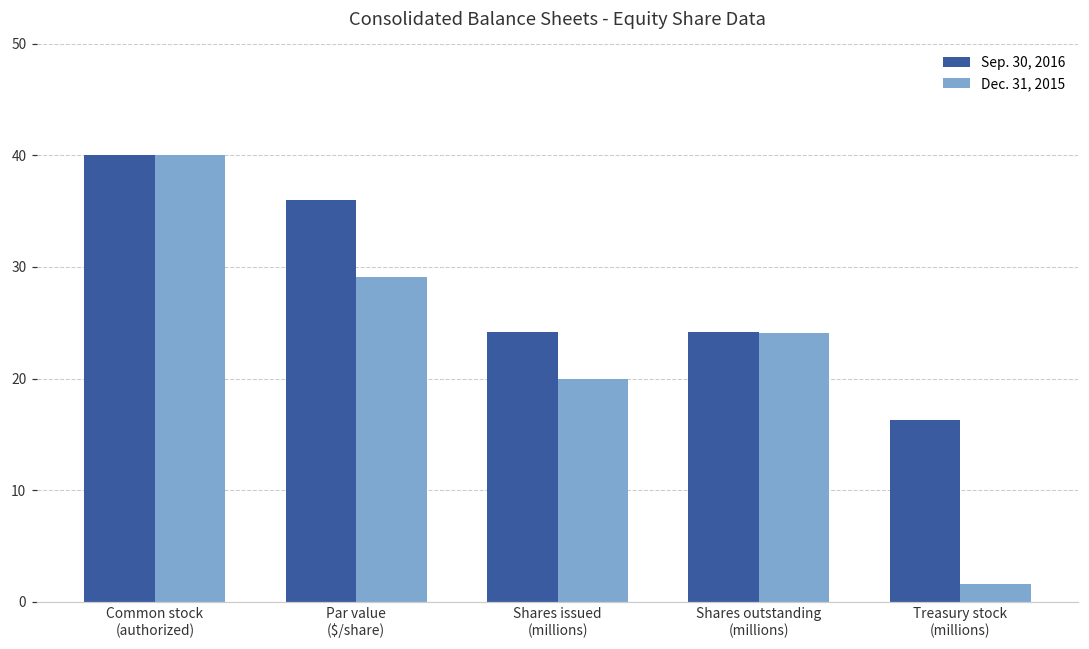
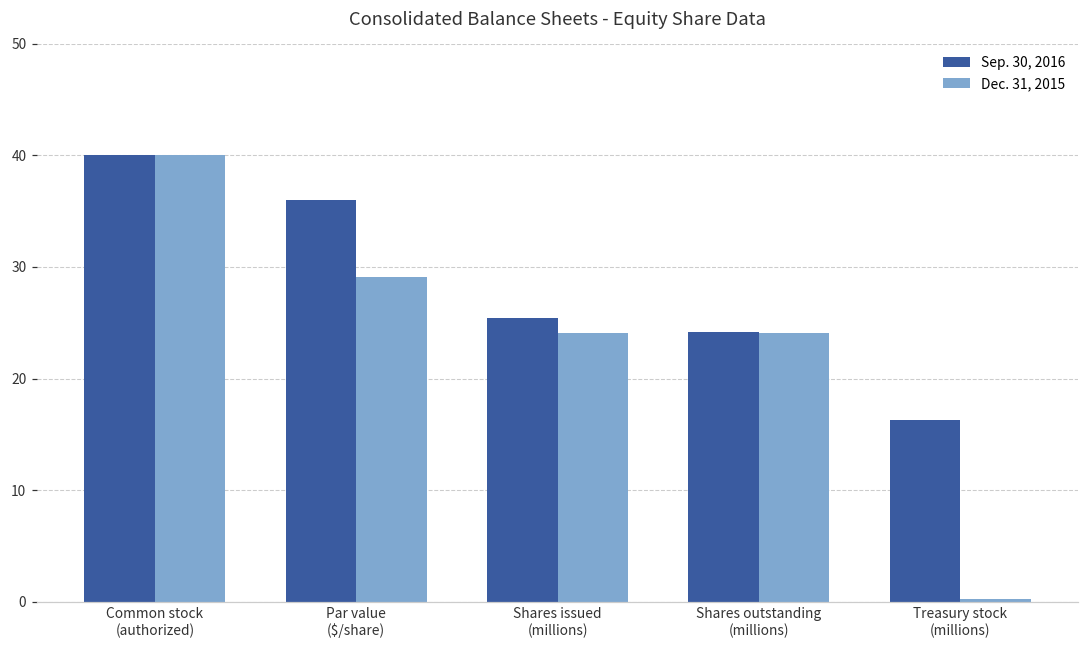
  {
    "Sep. 30, 2016": {
      "Common stock (authorized)": 40.0,
      "Par value ($/share)": 36.0,
-     "Shares issued (millions)": 24.2,
+     "Shares issued (millions)": 25.4,
      "Shares outstanding (millions)": 24.2,
      "Treasury stock (millions)": 16.3
    },
    "Dec. 31, 2015": {
      "Common stock (authorized)": 40.0,
      "Par value ($/share)": 29.1,
-     "Shares issued (millions)": 20.0,
+     "Shares issued (millions)": 24.1,
      "Shares outstanding (millions)": 24.1,
-     "Treasury stock (millions)": 1.6
+     "Treasury stock (millions)": 0.3
    }
  }
